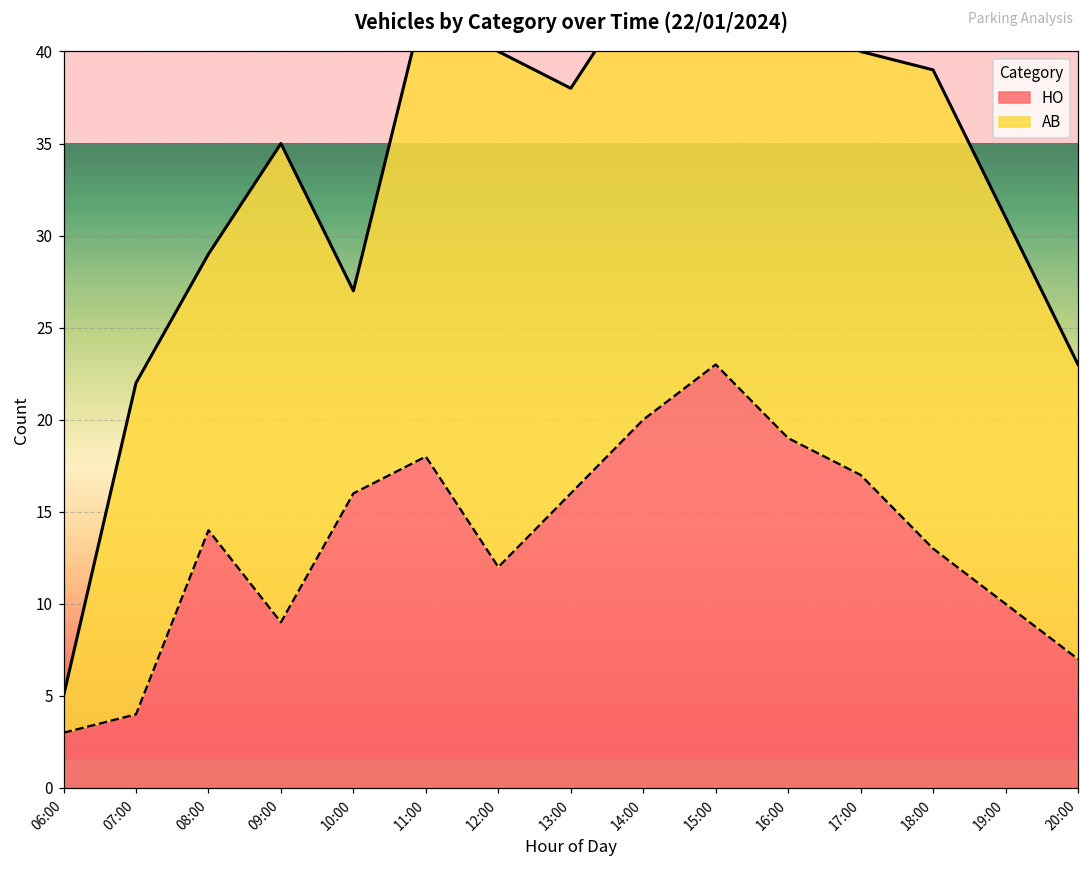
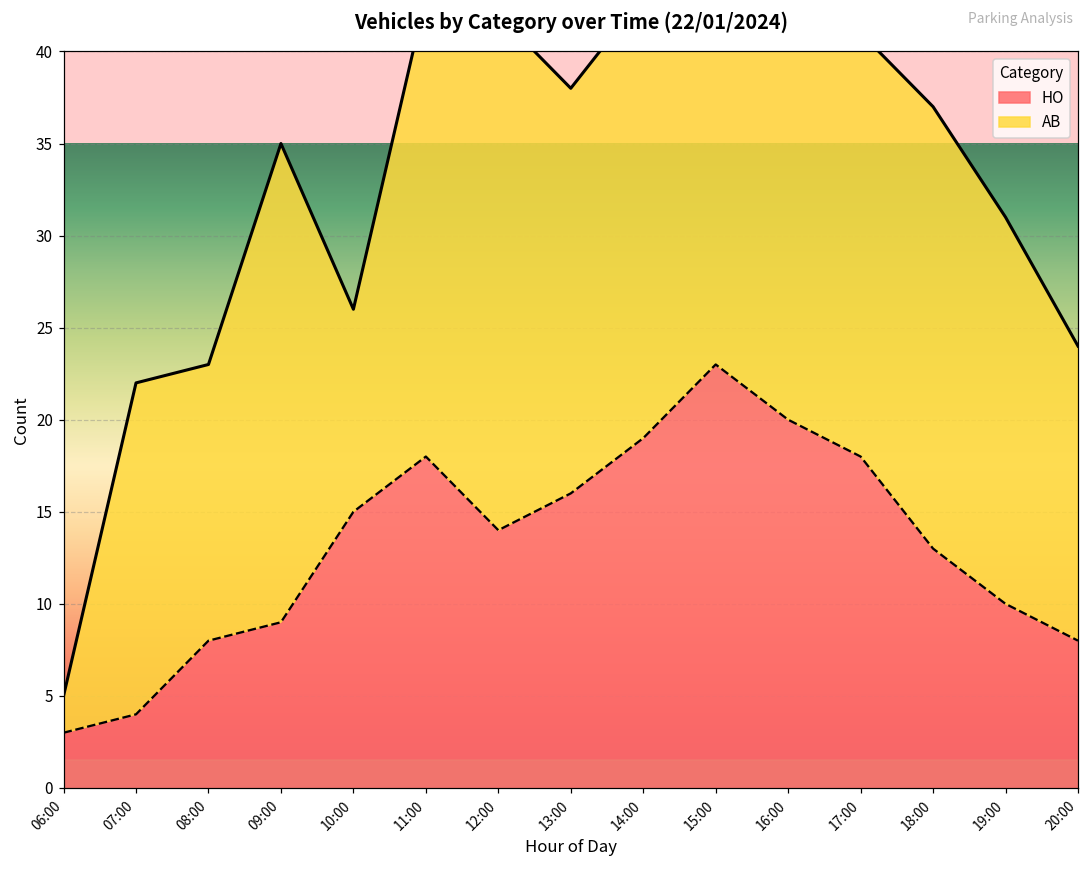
  {
    "HO": {
      "06:00": 3,
      "07:00": 4,
-     "08:00": 14,
+     "08:00": 8,
      "09:00": 9,
-     "10:00": 16,
+     "10:00": 15,
      "11:00": 18,
-     "12:00": 12,
+     "12:00": 14,
      "13:00": 16,
-     "14:00": 20,
+     "14:00": 19,
      "15:00": 23,
-     "16:00": 19,
-     "17:00": 17,
+     "16:00": 20,
+     "17:00": 18,
      "18:00": 13,
      "19:00": 10,
-     "20:00": 7
+     "20:00": 8
    },
    "AB": {
      "06:00": 2,
      "07:00": 18,
      "08:00": 15,
      "09:00": 26,
      "10:00": 11,
      "13:00": 22,
-     "18:00": 26,
+     "18:00": 24,
      "19:00": 21,
      "20:00": 16
    }
  }
